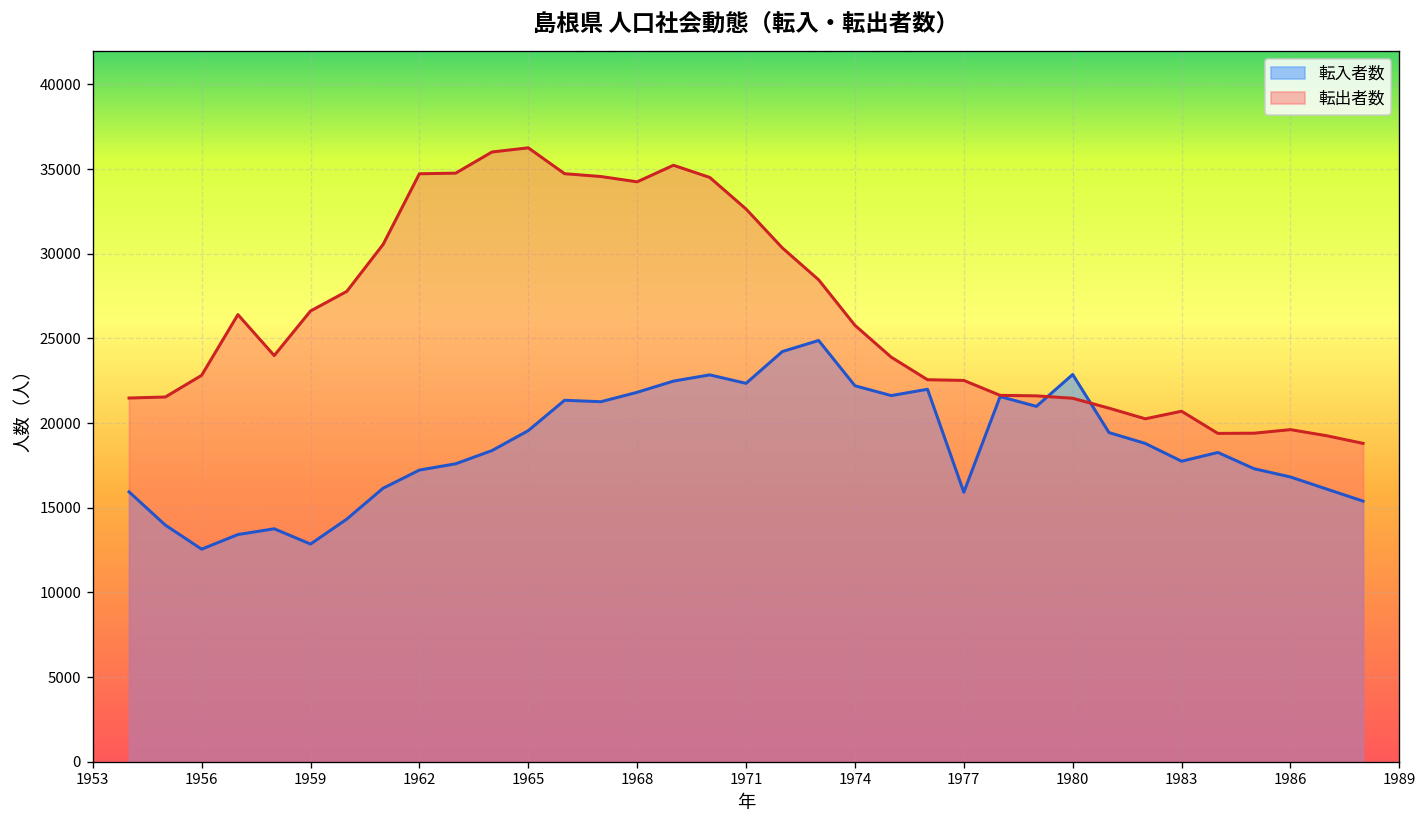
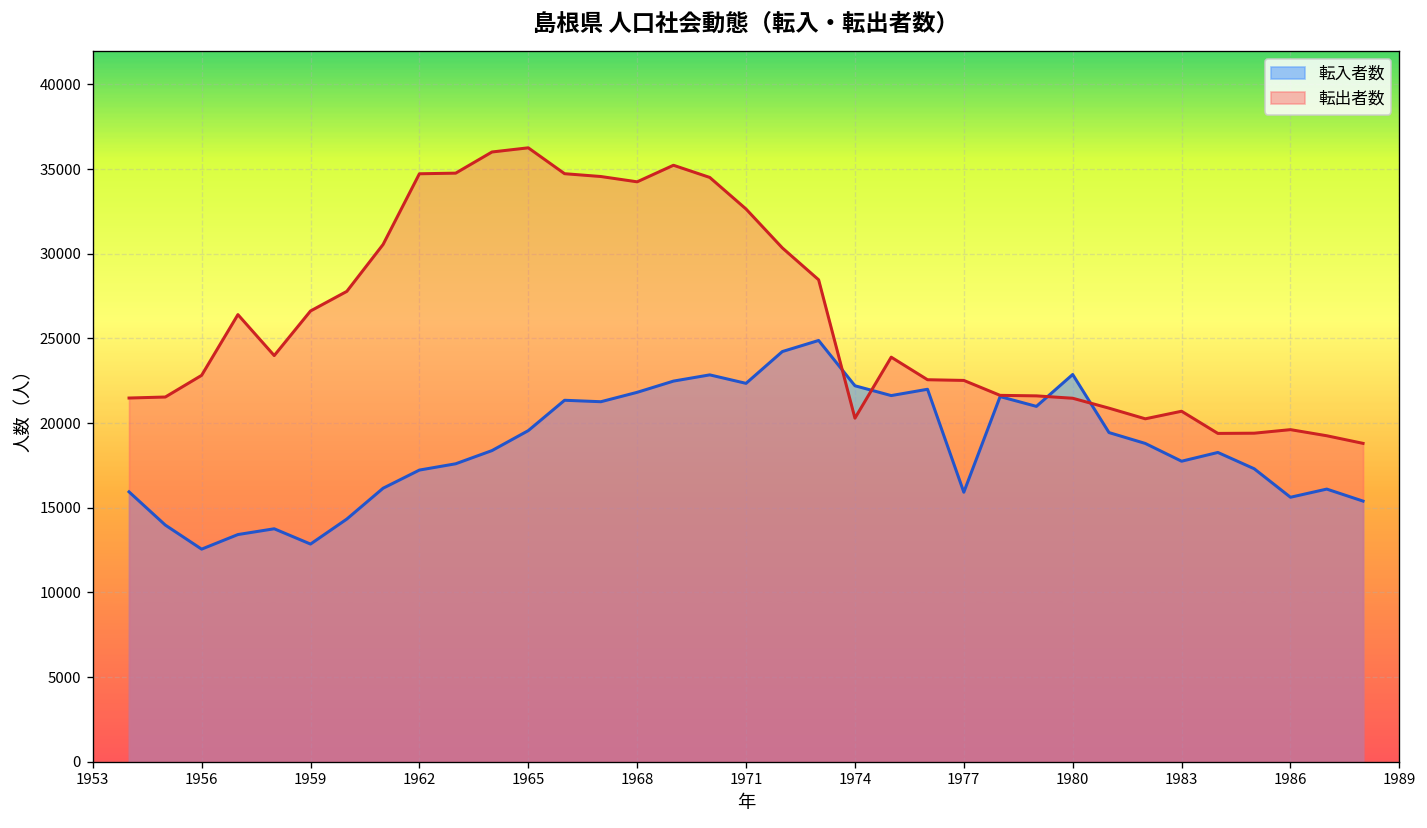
  {
    "転入者数": {
      "1956": 12600,
      "1959": 12900,
      "1962": 17200,
      "1965": 19600,
      "1968": 21800,
      "1971": 22300,
      "1974": 22200,
      "1977": 15900,
      "1980": 22900,
      "1983": 17700,
-     "1986": 16800
+     "1986": 15600
    },
    "転出者数": {
      "1956": 22800,
      "1959": 26600,
      "1962": 34700,
      "1965": 36300,
      "1968": 34200,
      "1971": 32600,
-     "1974": 25800,
+     "1974": 20300,
      "1977": 22500,
      "1980": 21500,
      "1983": 20700,
      "1986": 19600
    }
  }
